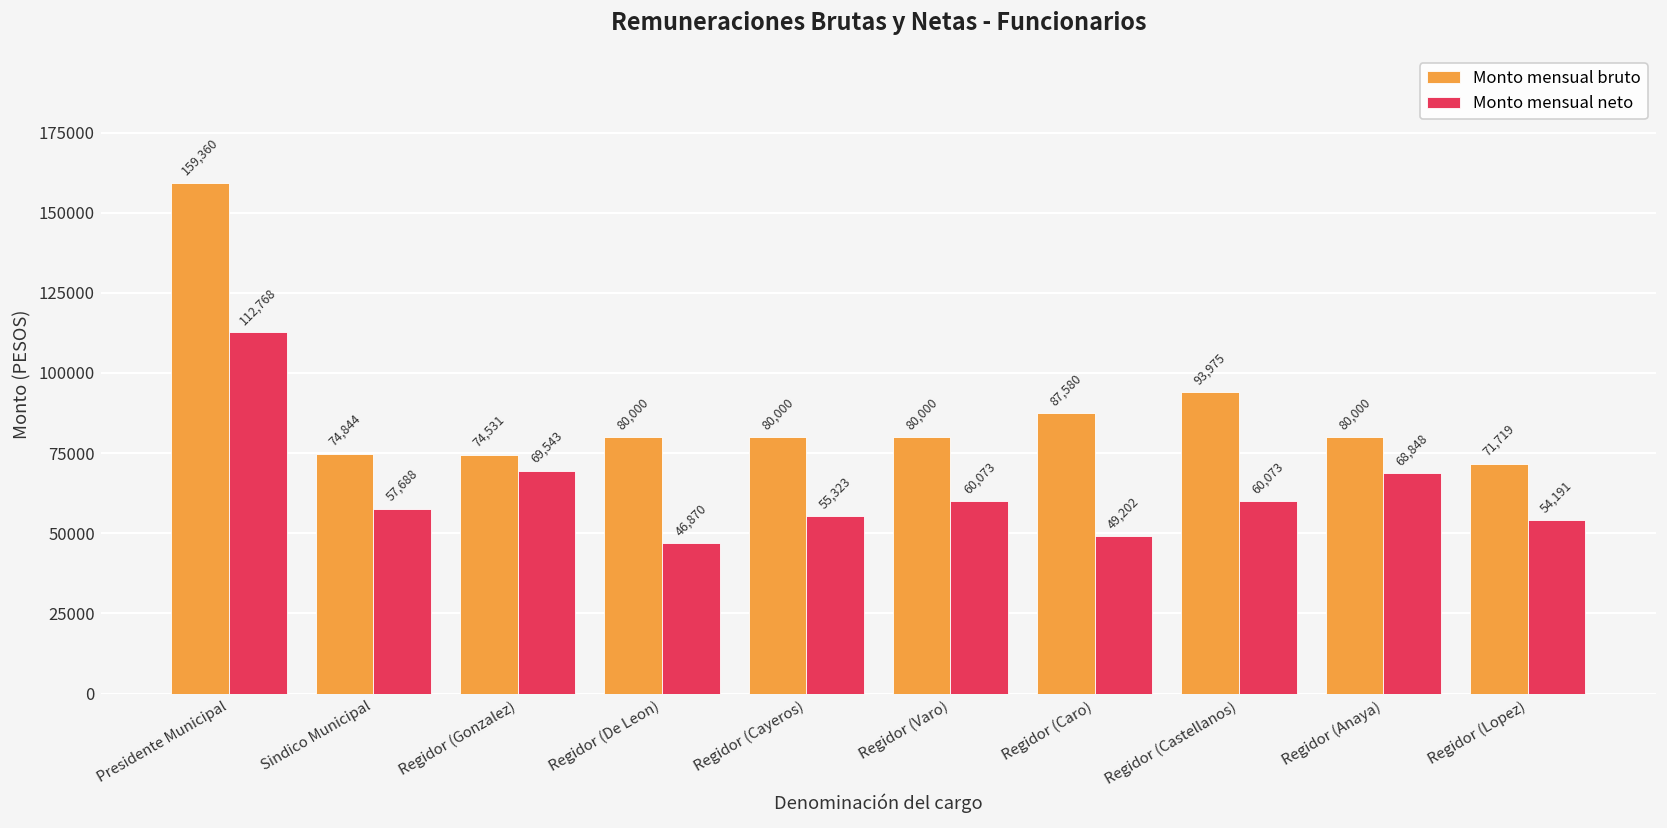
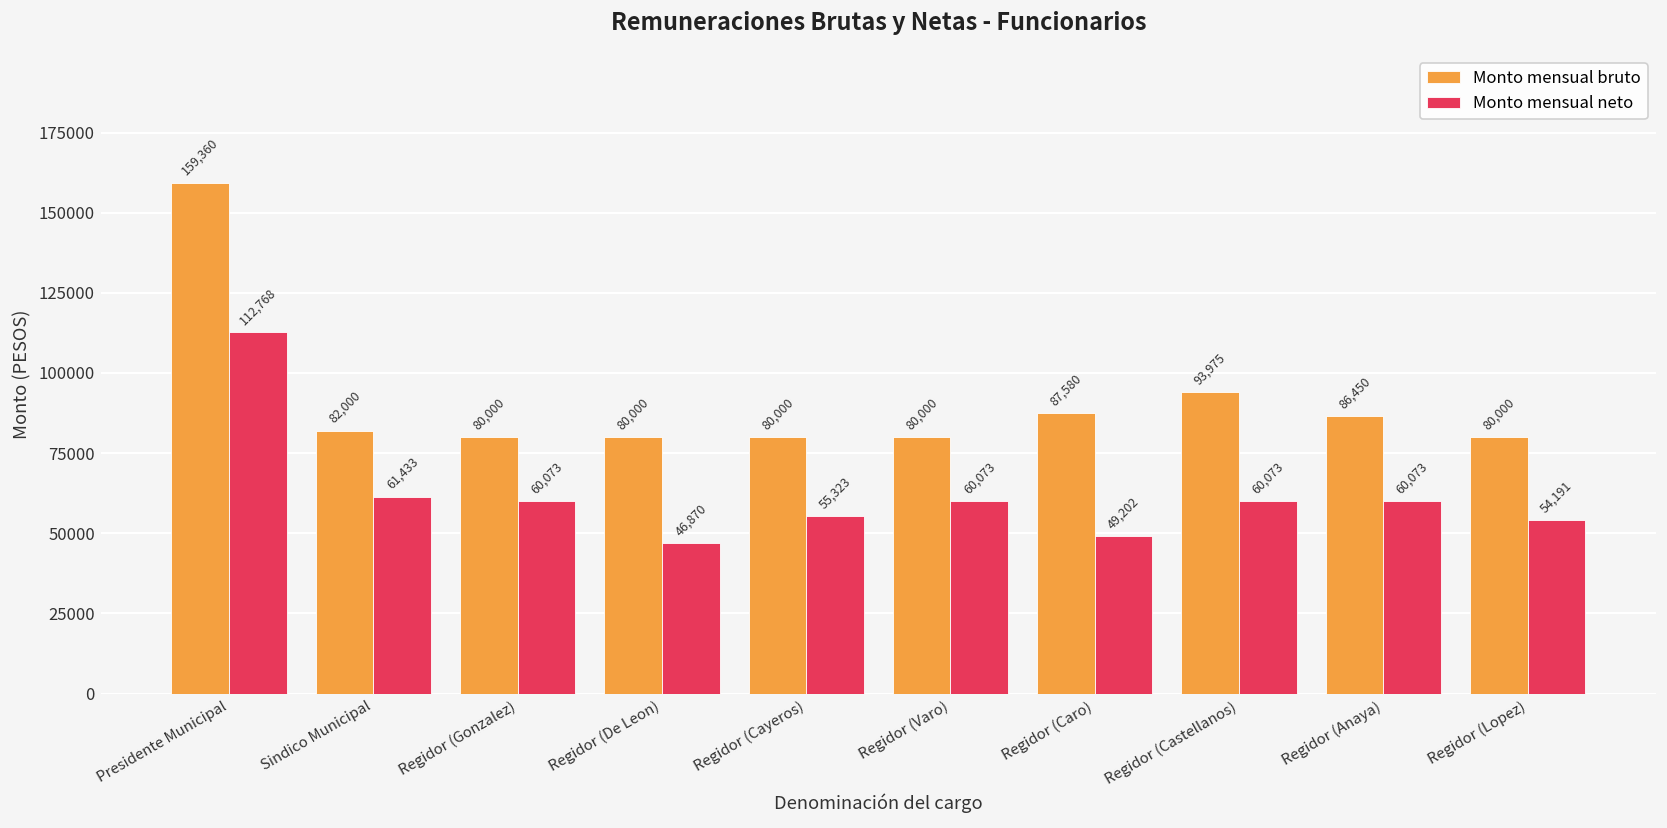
  {
    "Monto mensual bruto": {
      "Presidente Municipal": "159,360",
-     "Sindico Municipal": "74,844",
-     "Regidor (Gonzalez)": "74,531",
+     "Sindico Municipal": "82,000",
+     "Regidor (Gonzalez)": "80,000",
      "Regidor (De Leon)": "80,000",
      "Regidor (Cayeros)": "80,000",
      "Regidor (Varo)": "80,000",
      "Regidor (Caro)": "87,580",
      "Regidor (Castellanos)": "93,975",
-     "Regidor (Anaya)": "80,000",
-     "Regidor (Lopez)": "71,719"
+     "Regidor (Anaya)": "86,450",
+     "Regidor (Lopez)": "80,000"
    },
    "Monto mensual neto": {
      "Presidente Municipal": "112,768",
-     "Sindico Municipal": "57,688",
-     "Regidor (Gonzalez)": "69,543",
+     "Sindico Municipal": "61,433",
+     "Regidor (Gonzalez)": "60,073",
      "Regidor (De Leon)": "46,870",
      "Regidor (Cayeros)": "55,323",
      "Regidor (Varo)": "60,073",
      "Regidor (Caro)": "49,202",
      "Regidor (Castellanos)": "60,073",
-     "Regidor (Anaya)": "68,848",
+     "Regidor (Anaya)": "60,073",
      "Regidor (Lopez)": "54,191"
    }
  }
